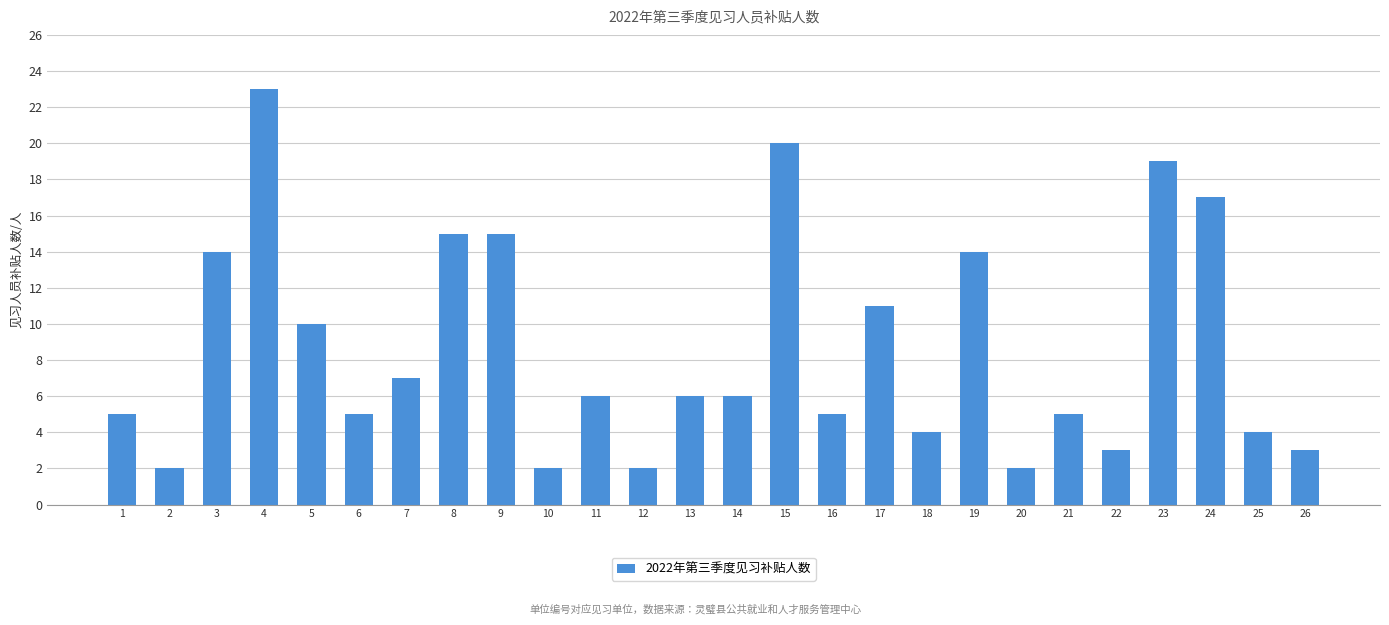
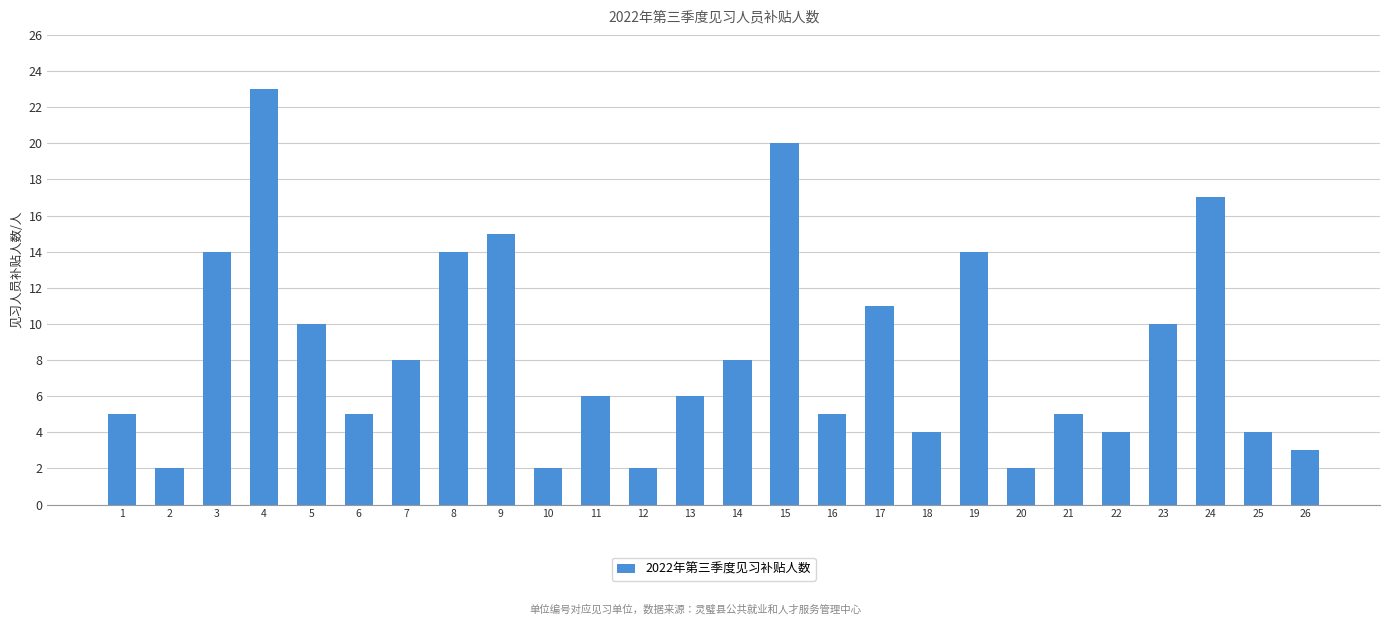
  {
    "1": 5,
    "2": 2,
    "3": 14,
    "4": 23,
    "5": 10,
    "6": 5,
-   "7": 7,
-   "8": 15,
+   "7": 8,
+   "8": 14,
    "9": 15,
    "10": 2,
    "11": 6,
    "12": 2,
    "13": 6,
-   "14": 6,
+   "14": 8,
    "15": 20,
    "16": 5,
    "17": 11,
    "18": 4,
    "19": 14,
    "20": 2,
    "21": 5,
-   "22": 3,
-   "23": 19,
+   "22": 4,
+   "23": 10,
    "24": 17,
    "25": 4,
    "26": 3
  }
